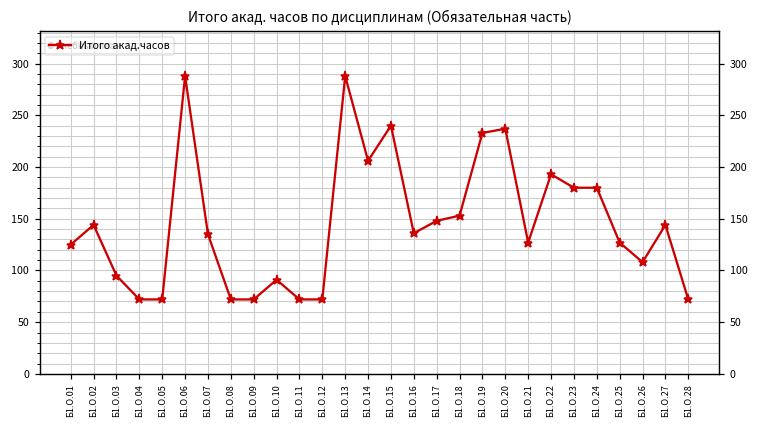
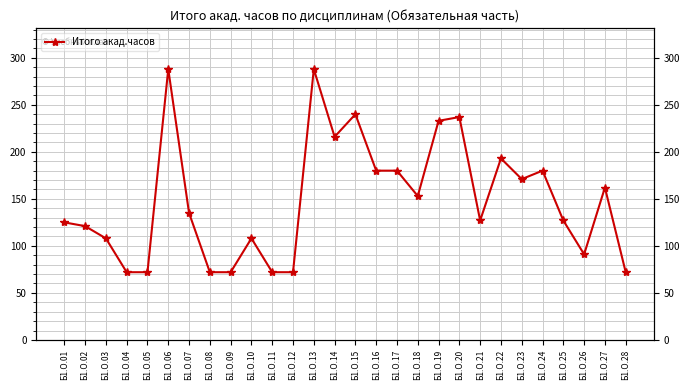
  {
    "Б1.О.01": 130,
-   "Б1.О.02": 140,
-   "Б1.О.03": 100,
+   "Б1.О.02": 120,
+   "Б1.О.03": 110,
    "Б1.О.04": 70,
    "Б1.О.05": 70,
    "Б1.О.06": 290,
    "Б1.О.07": 140,
    "Б1.О.08": 70,
    "Б1.О.09": 70,
-   "Б1.О.10": 90,
+   "Б1.О.10": 110,
    "Б1.О.11": 70,
    "Б1.О.12": 70,
    "Б1.О.13": 290,
-   "Б1.О.14": 210,
+   "Б1.О.14": 220,
    "Б1.О.15": 240,
-   "Б1.О.16": 140,
-   "Б1.О.17": 150,
+   "Б1.О.16": 180,
+   "Б1.О.17": 180,
    "Б1.О.18": 150,
    "Б1.О.19": 230,
    "Б1.О.20": 240,
    "Б1.О.21": 130,
    "Б1.О.22": 190,
-   "Б1.О.23": 180,
+   "Б1.О.23": 170,
    "Б1.О.24": 180,
    "Б1.О.25": 130,
-   "Б1.О.26": 110,
-   "Б1.О.27": 140,
+   "Б1.О.26": 90,
+   "Б1.О.27": 160,
    "Б1.О.28": 70
  }
